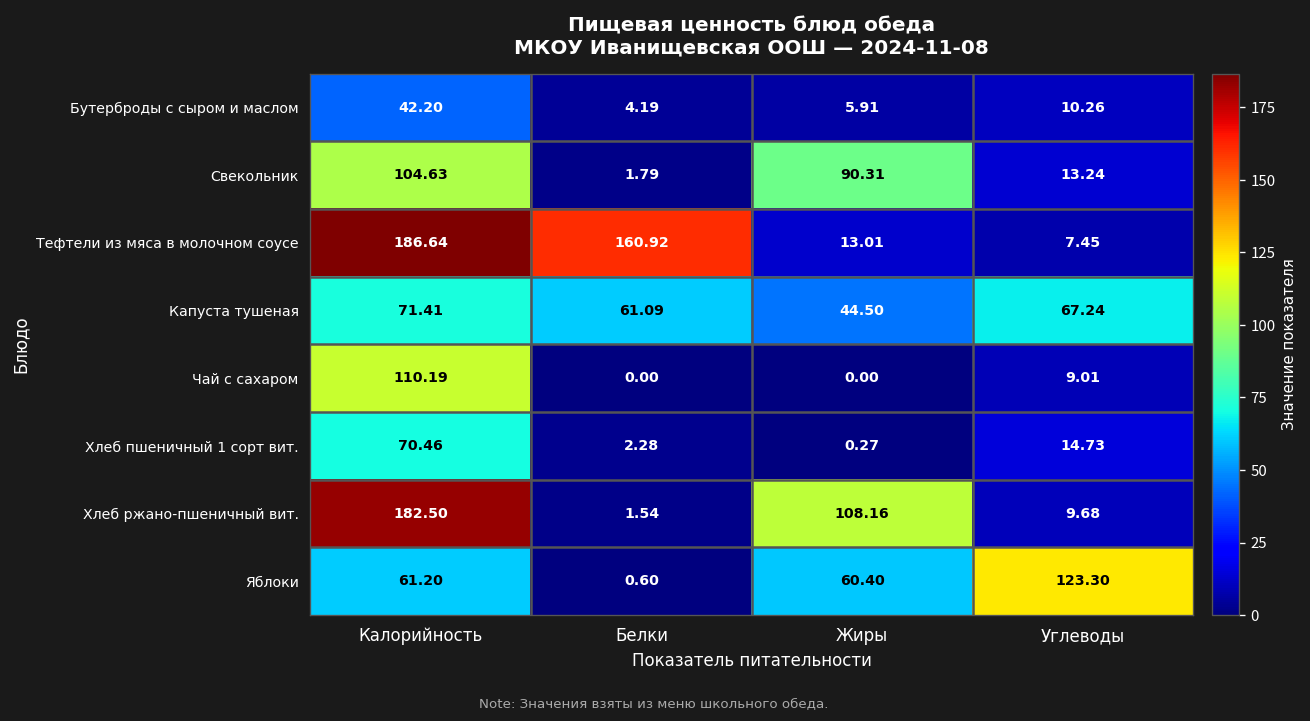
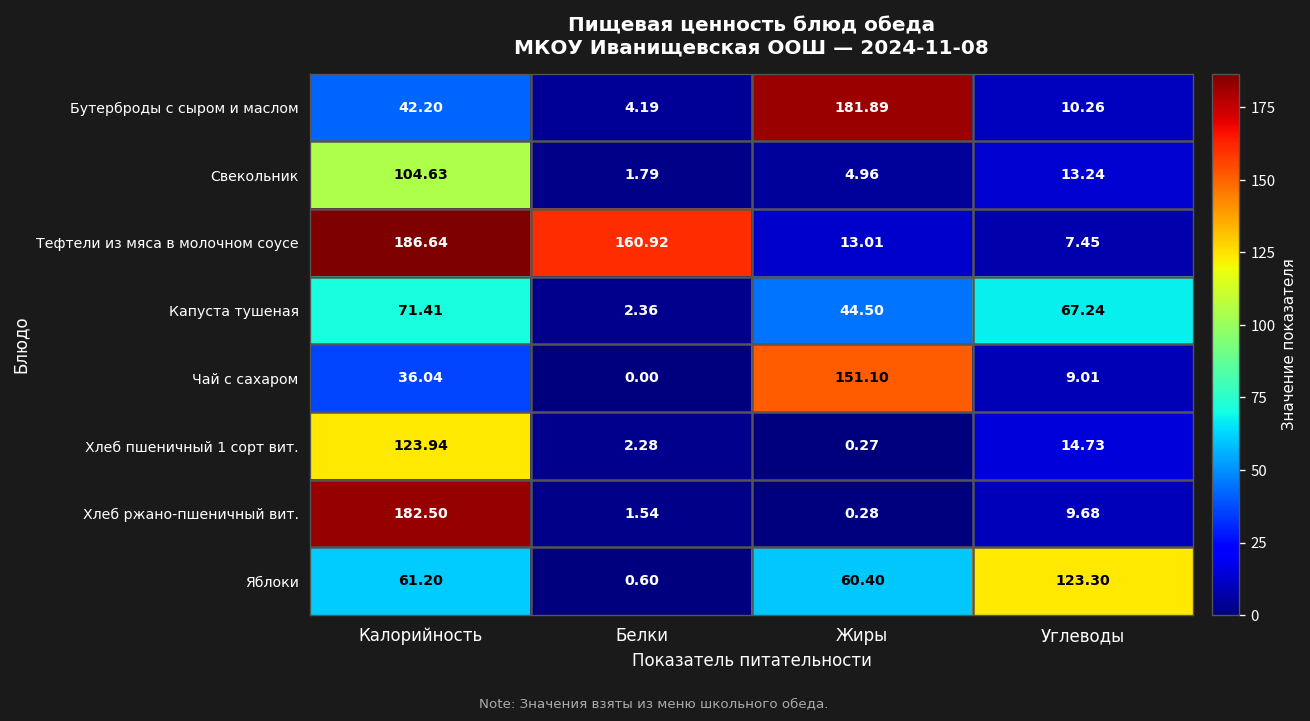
  {
    "Бутерброды с сыром и маслом": {
      "Калорийность": 42.20,
      "Белки": 4.19,
-     "Жиры": 5.91,
+     "Жиры": 181.89,
      "Углеводы": 10.26
    },
    "Свекольник": {
      "Калорийность": 104.63,
      "Белки": 1.79,
-     "Жиры": 90.31,
+     "Жиры": 4.96,
      "Углеводы": 13.24
    },
    "Тефтели из мяса в молочном соусе": {
      "Калорийность": 186.64,
      "Белки": 160.92,
      "Жиры": 13.01,
      "Углеводы": 7.45
    },
    "Капуста тушеная": {
      "Калорийность": 71.41,
-     "Белки": 61.09,
+     "Белки": 2.36,
      "Жиры": 44.50,
      "Углеводы": 67.24
    },
    "Чай с сахаром": {
-     "Калорийность": 110.19,
+     "Калорийность": 36.04,
      "Белки": 0.00,
-     "Жиры": 0.00,
+     "Жиры": 151.10,
      "Углеводы": 9.01
    },
    "Хлеб пшеничный 1 сорт вит.": {
-     "Калорийность": 70.46,
+     "Калорийность": 123.94,
      "Белки": 2.28,
      "Жиры": 0.27,
      "Углеводы": 14.73
    },
    "Хлеб ржано-пшеничный вит.": {
      "Калорийность": 182.50,
      "Белки": 1.54,
-     "Жиры": 108.16,
+     "Жиры": 0.28,
      "Углеводы": 9.68
    },
    "Яблоки": {
      "Калорийность": 61.20,
      "Белки": 0.60,
      "Жиры": 60.40,
      "Углеводы": 123.30
    }
  }
